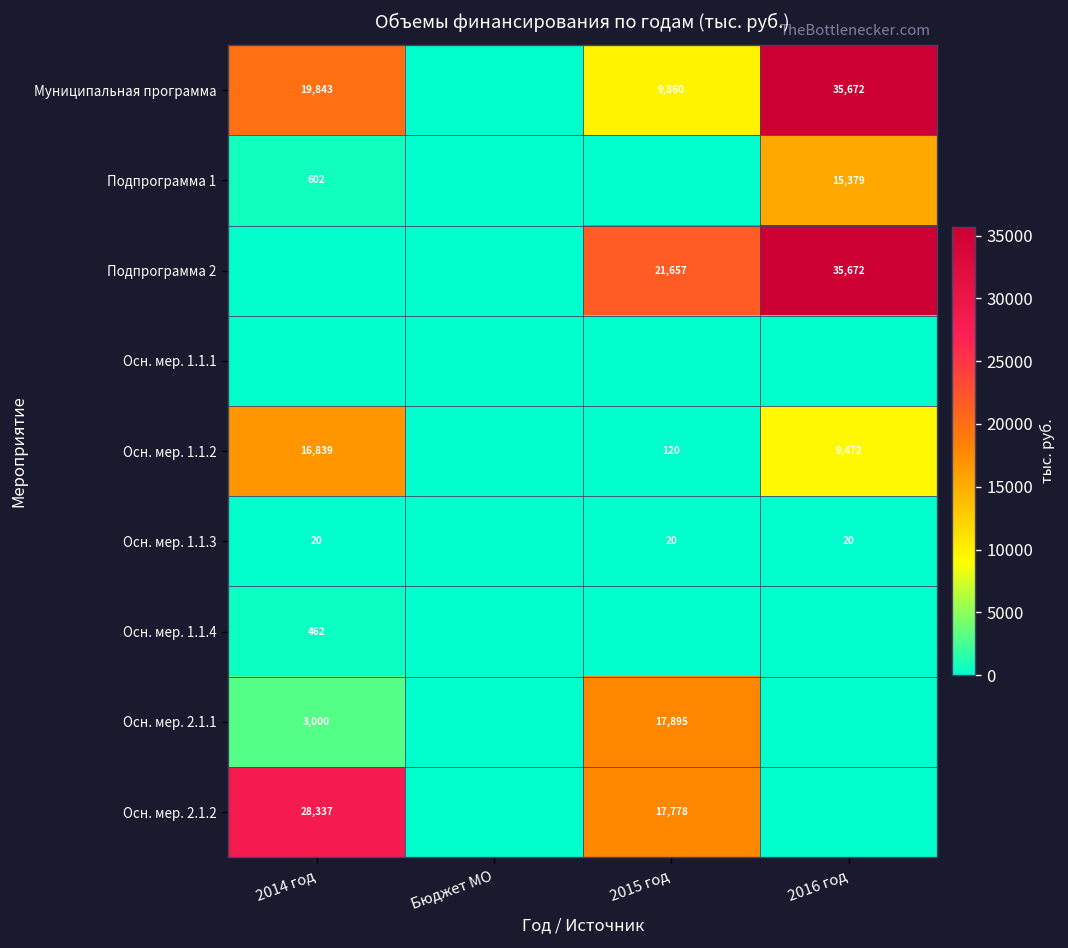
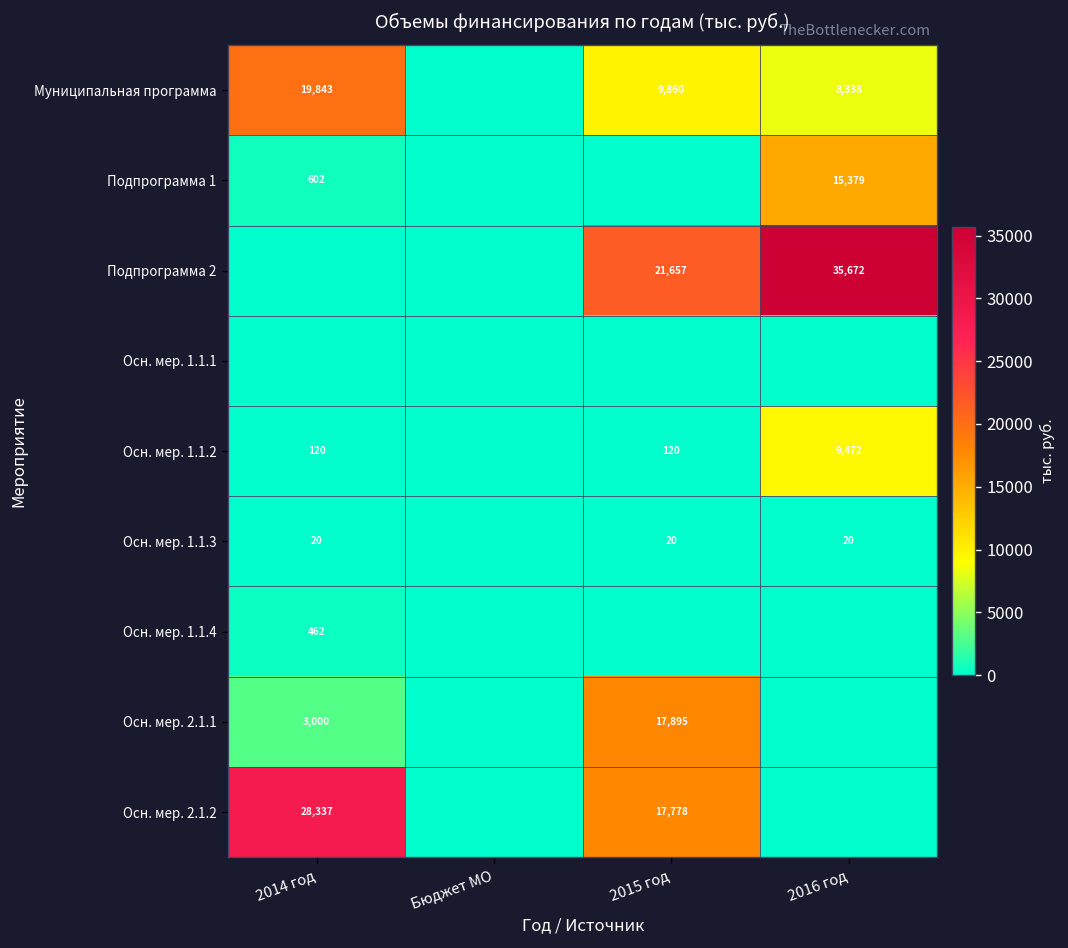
  {
    "Муниципальная программа": {
      "2014 год": "19,843",
      "2015 год": "9,860",
-     "2016 год": "35,672"
+     "2016 год": "8,338"
    },
    "Подпрограмма 1": {
      "2014 год": "602",
      "2016 год": "15,379"
    },
    "Подпрограмма 2": {
      "2015 год": "21,657",
      "2016 год": "35,672"
    },
    "Осн. мер. 1.1.2": {
-     "2014 год": "16,839",
+     "2014 год": "120",
      "2015 год": "120",
      "2016 год": "9,472"
    },
    "Осн. мер. 1.1.3": {
      "2014 год": "20",
      "2015 год": "20",
      "2016 год": "20"
    },
    "Осн. мер. 1.1.4": {
      "2014 год": "462"
    },
    "Осн. мер. 2.1.1": {
      "2014 год": "3,000",
      "2015 год": "17,895"
    },
    "Осн. мер. 2.1.2": {
      "2014 год": "28,337",
      "2015 год": "17,778"
    }
  }
